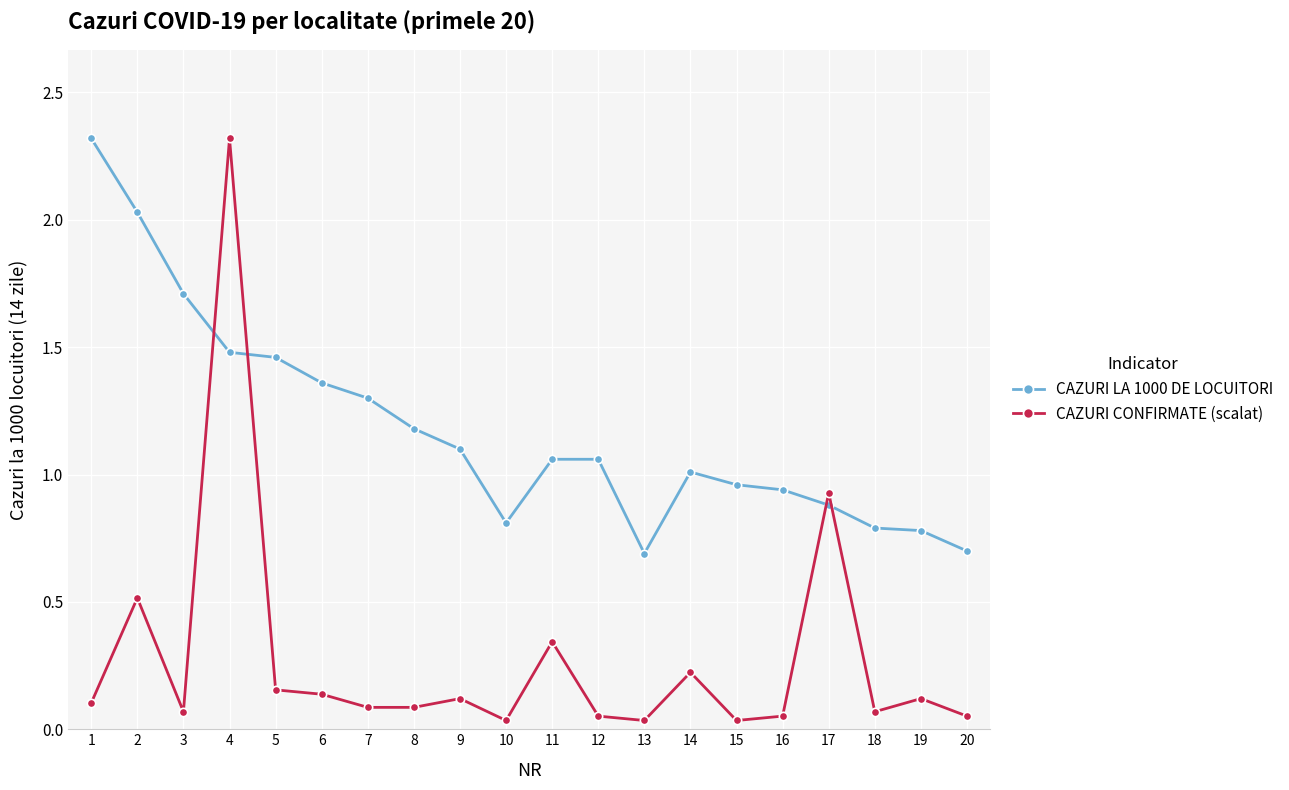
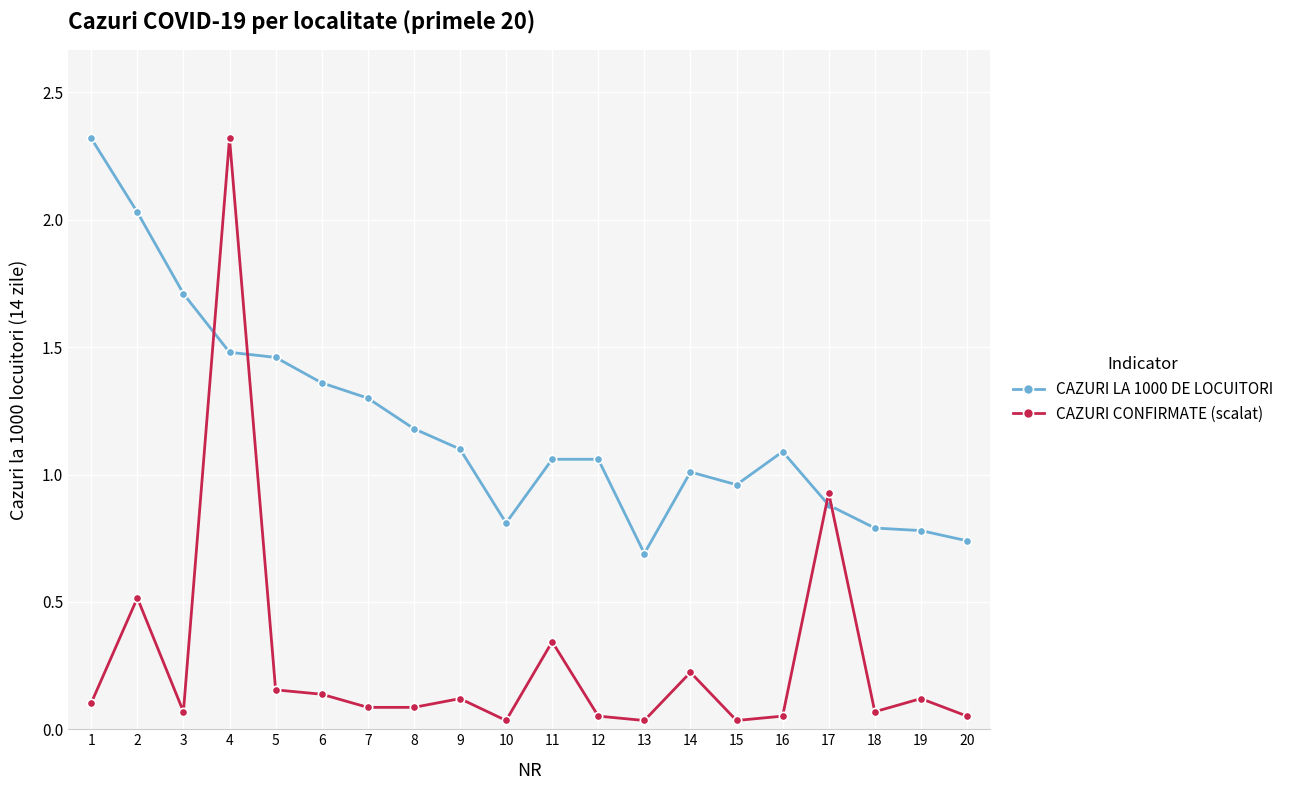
  {
    "CAZURI LA 1000 DE LOCUITORI": {
      "1": 2.32,
      "2": 2.03,
      "3": 1.71,
      "4": 1.48,
      "5": 1.46,
      "6": 1.36,
      "7": 1.30,
      "8": 1.18,
      "9": 1.10,
      "10": 0.81,
      "11": 1.06,
      "12": 1.06,
      "13": 0.69,
      "14": 1.01,
      "15": 0.96,
-     "16": 0.94,
+     "16": 1.09,
      "17": 0.88,
      "18": 0.79,
      "19": 0.78,
-     "20": 0.70
+     "20": 0.74
    },
    "CAZURI CONFIRMATE (scalat)": {
      "1": 0.10,
      "2": 0.52,
      "3": 0.07,
      "4": 2.32,
      "5": 0.15,
      "6": 0.14,
      "7": 0.09,
      "8": 0.09,
      "9": 0.12,
      "10": 0.03,
      "11": 0.34,
      "12": 0.05,
      "13": 0.03,
      "14": 0.22,
      "15": 0.03,
      "16": 0.05,
      "17": 0.93,
      "18": 0.07,
      "19": 0.12,
      "20": 0.05
    }
  }
